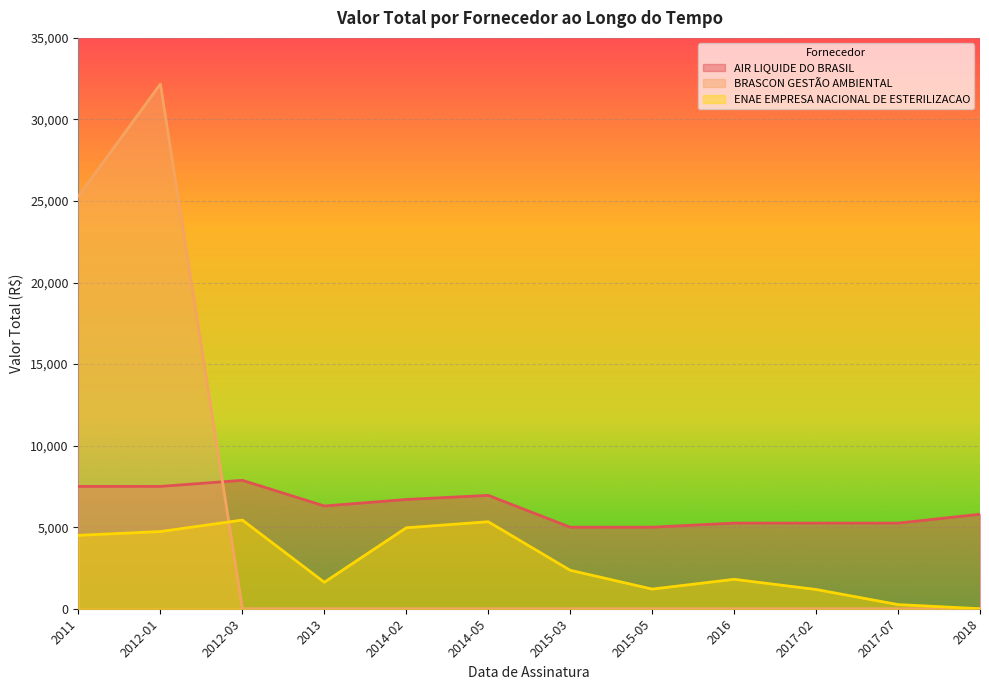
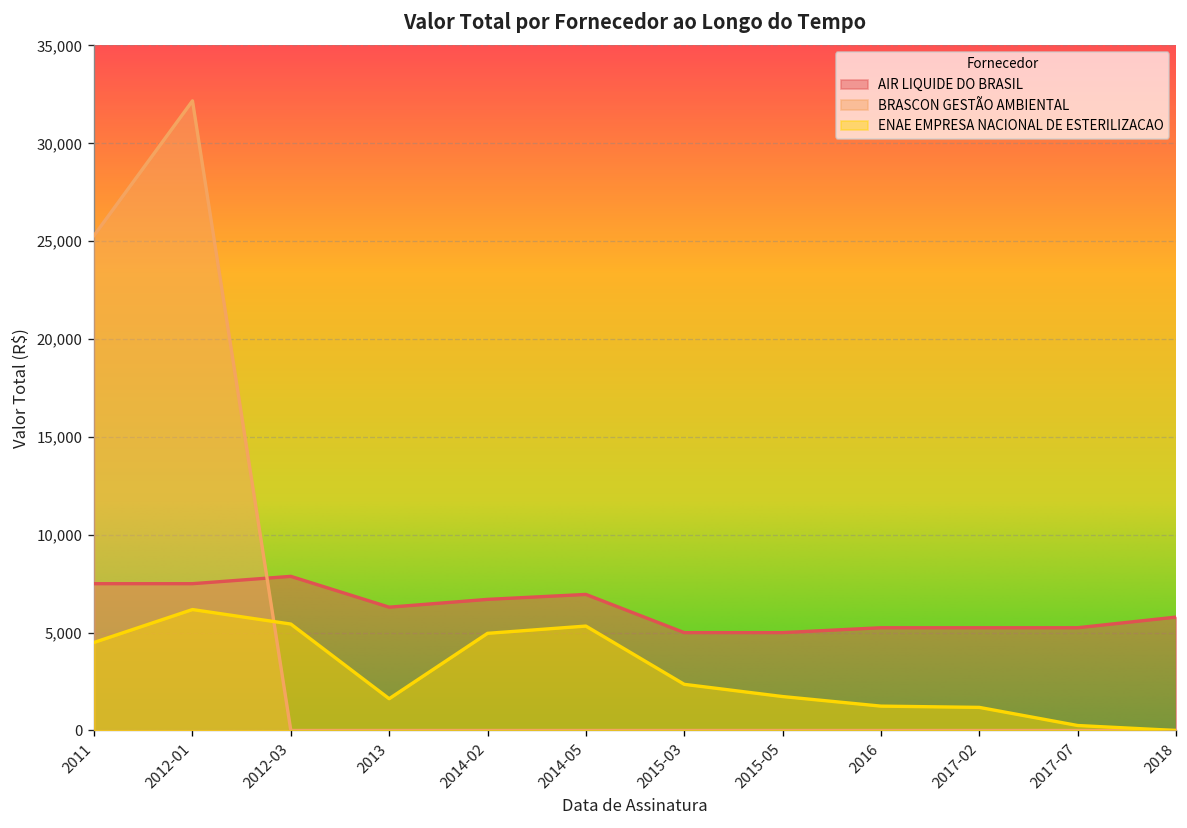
  {
    "ENAE EMPRESA NACIONAL DE ESTERILIZACAO": {
      "2011": "4,500",
-     "2012-01": "4,700",
+     "2012-01": "6,200",
      "2012-03": "5,400",
      "2013": "1,600",
      "2014-02": "5,000",
      "2014-05": "5,300",
      "2015-03": "2,400",
-     "2015-05": "1,200",
-     "2016": "1,800",
+     "2015-05": "1,700",
+     "2016": "1,200",
      "2017-02": "1,200",
      "2017-07": "300"
    }
  }
